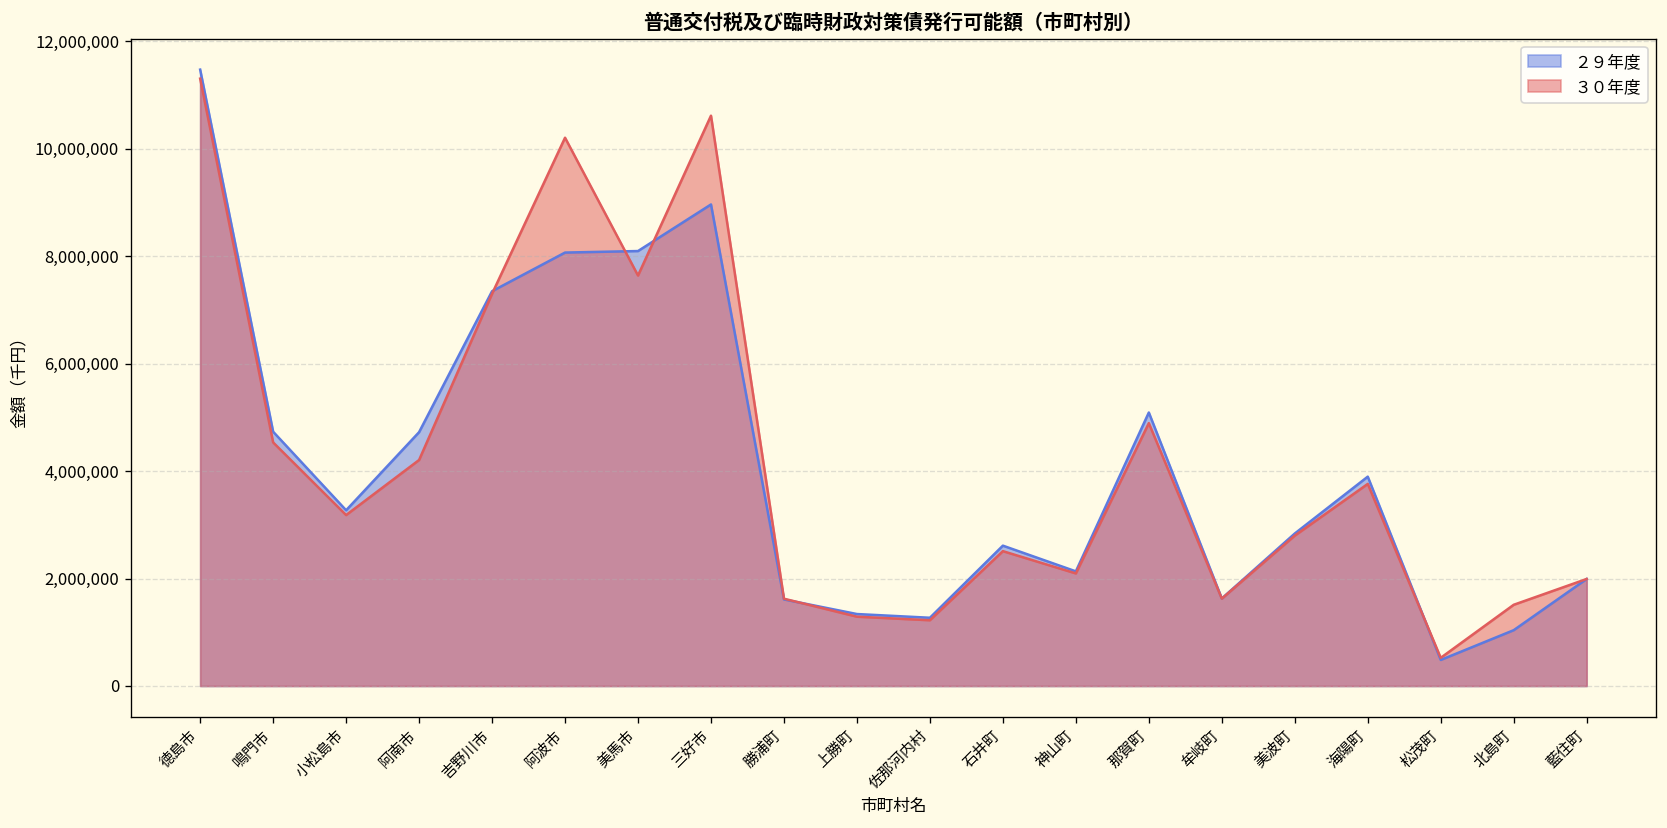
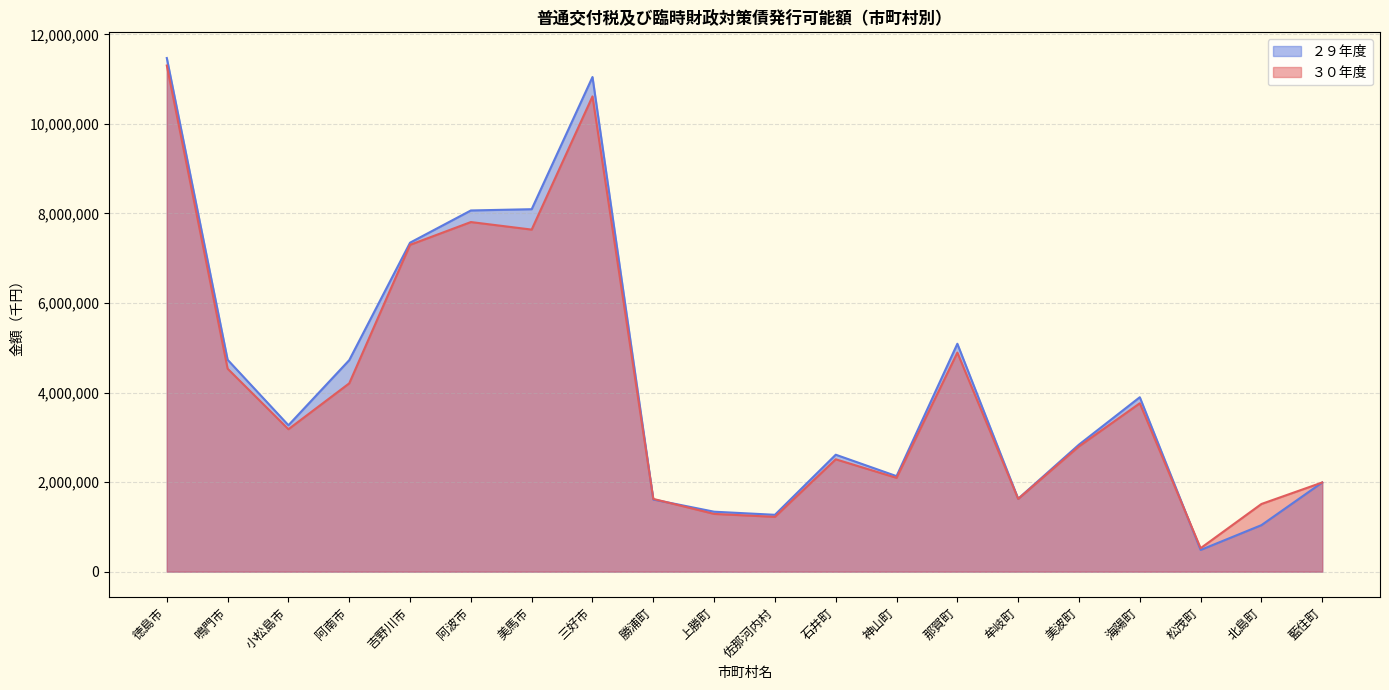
  {
    "２９年度": {
      "徳島市": "11,500,000",
      "鳴門市": "4,700,000",
      "小松島市": "3,300,000",
      "阿南市": "4,700,000",
      "阿波市": "8,100,000",
      "美馬市": "8,100,000",
-     "三好市": "9,000,000",
+     "三好市": "11,000,000",
      "石井町": "2,600,000",
      "那賀町": "5,100,000",
      "海陽町": "3,900,000",
      "北島町": "1,000,000"
    },
    "３０年度": {
      "徳島市": "11,300,000",
      "鳴門市": "4,500,000",
      "小松島市": "3,200,000",
      "阿南市": "4,200,000",
-     "阿波市": "10,200,000",
+     "阿波市": "7,800,000",
      "美馬市": "7,600,000",
      "三好市": "10,600,000",
      "石井町": "2,500,000",
      "那賀町": "4,900,000",
      "海陽町": "3,800,000",
      "北島町": "1,500,000"
    }
  }
